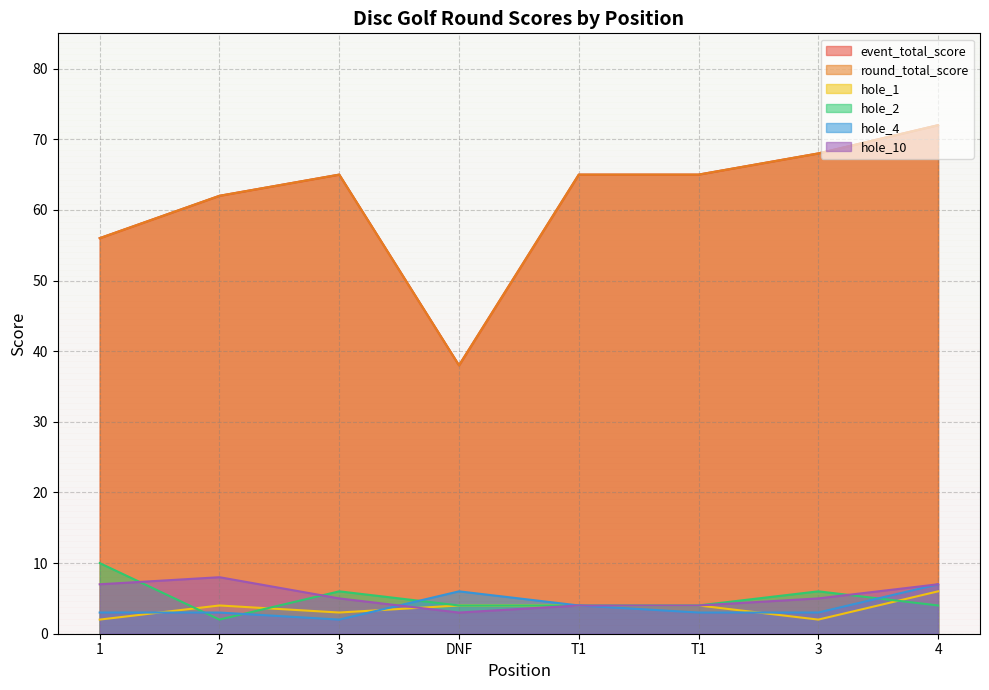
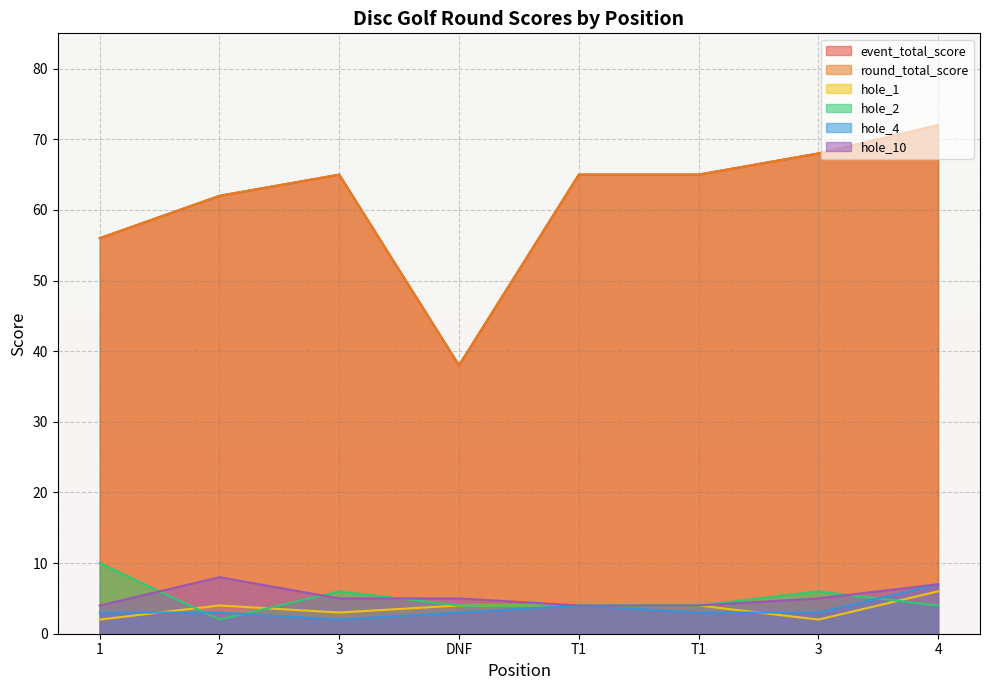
  {
    "hole_2": {
      "1": 10,
      "2": 2,
      "4": 4
    },
    "hole_4": {
      "1": 3,
      "2": 3,
-     "DNF": 6
+     "DNF": 3
    },
    "hole_10": {
-     "1": 7,
+     "1": 4,
      "2": 8,
-     "DNF": 3
+     "DNF": 5
    }
  }
